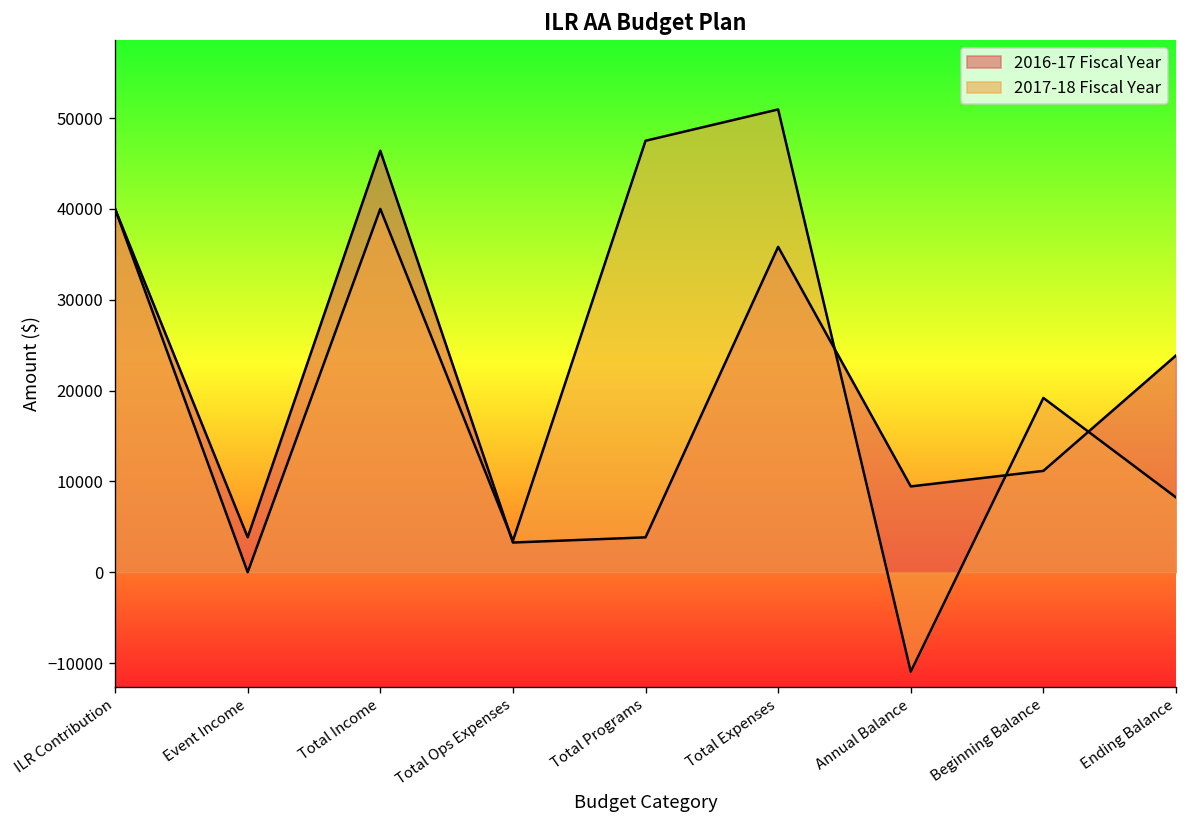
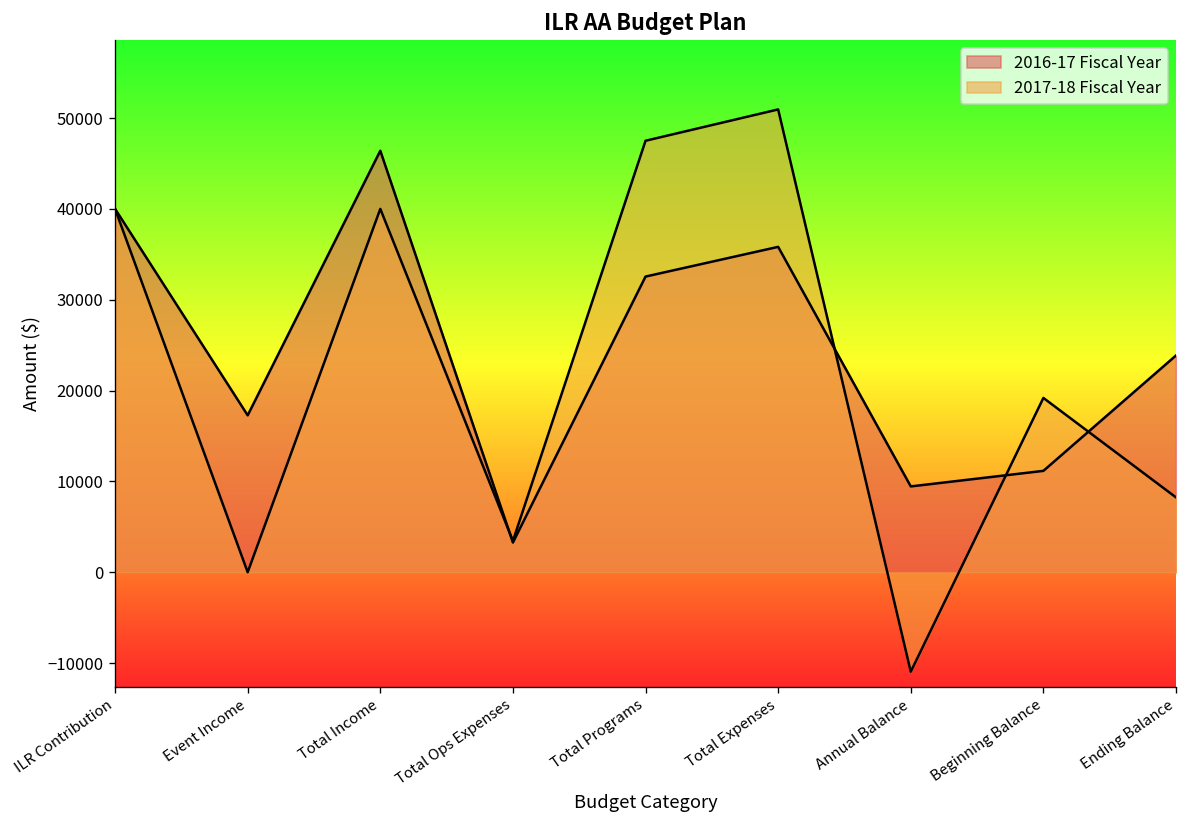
  {
    "2016-17 Fiscal Year": {
-     "Event Income": 4000,
+     "Event Income": 17000,
      "Total Income": 46000,
-     "Total Programs": 4000,
+     "Total Programs": 33000,
      "Total Expenses": 36000,
      "Annual Balance": 9000,
      "Beginning Balance": 11000,
      "Ending Balance": 24000
    }
  }
